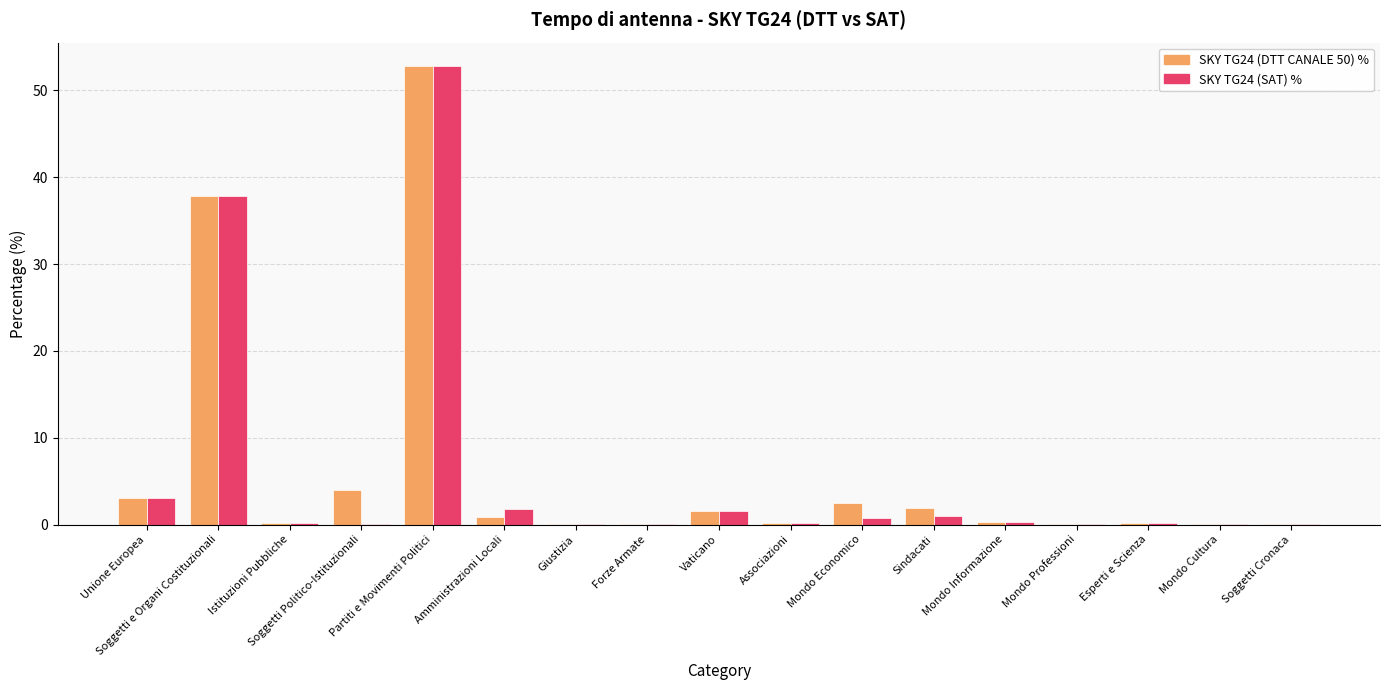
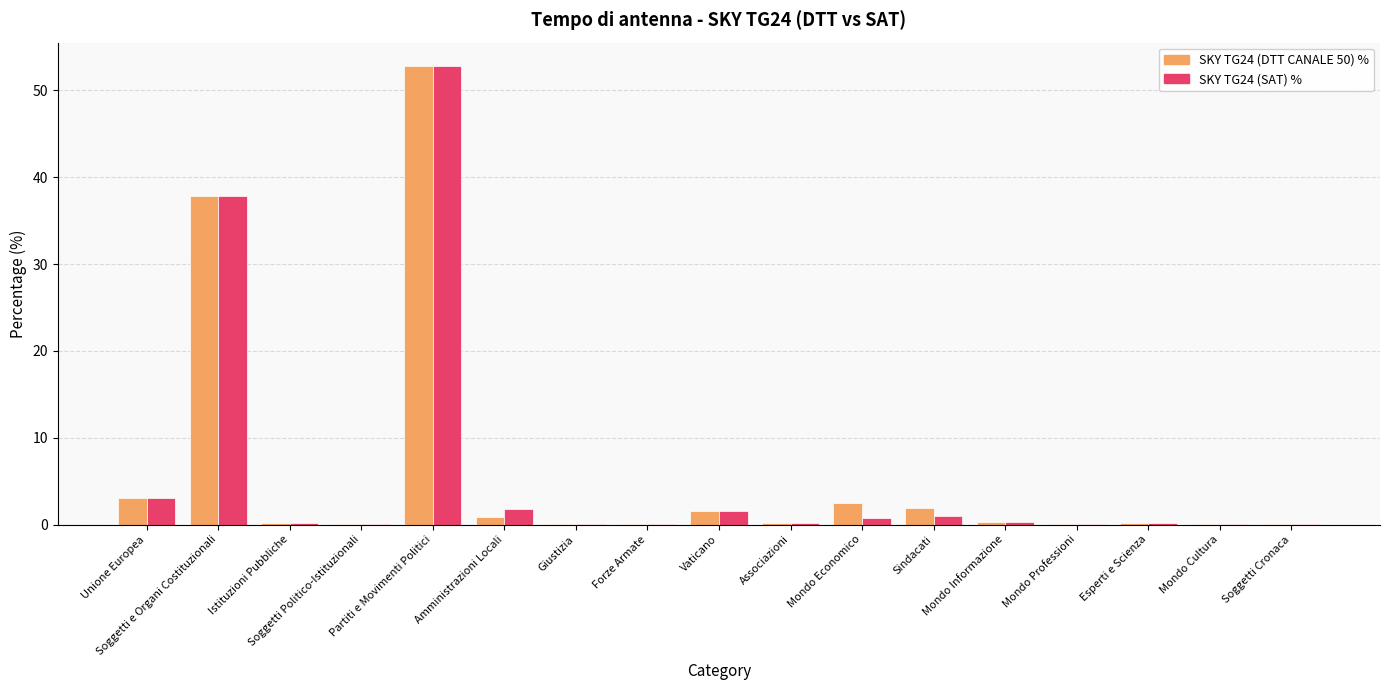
  {
    "SKY TG24 (DTT CANALE 50) %": {
      "Unione Europea": 3,
      "Soggetti e Organi Costituzionali": 38,
-     "Soggetti Politico-Istituzionali": 4,
+     "Soggetti Politico-Istituzionali": 0,
      "Partiti e Movimenti Politici": 53,
      "Amministrazioni Locali": 1,
      "Vaticano": 2,
      "Mondo Economico": 2,
      "Sindacati": 2,
      "Mondo Informazione": 0
    },
    "SKY TG24 (SAT) %": {
      "Unione Europea": 3,
      "Soggetti e Organi Costituzionali": 38,
      "Partiti e Movimenti Politici": 53,
      "Amministrazioni Locali": 2,
      "Vaticano": 2,
      "Mondo Economico": 1,
      "Sindacati": 1,
      "Mondo Informazione": 0
    }
  }
